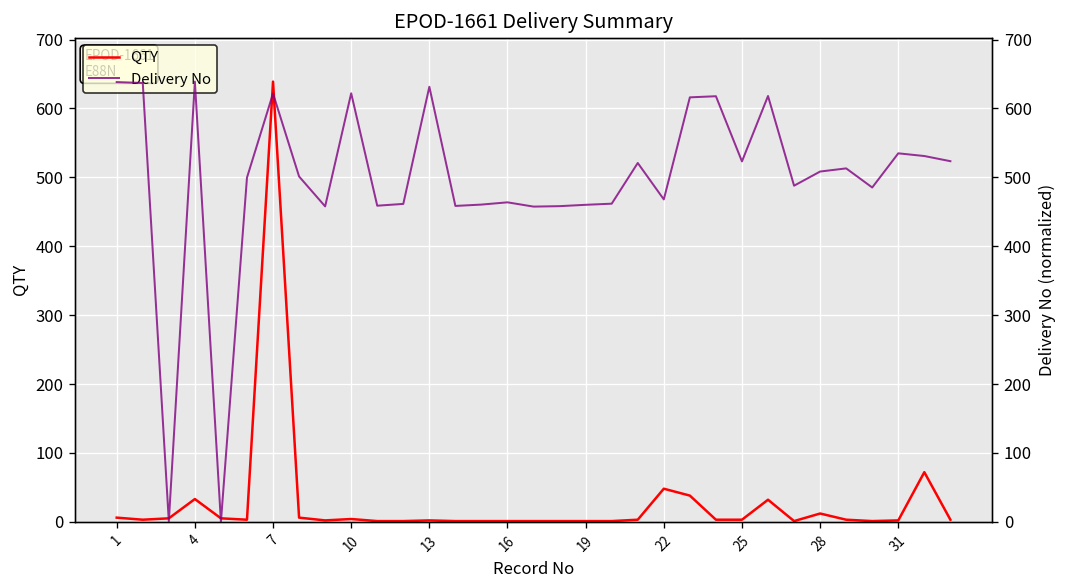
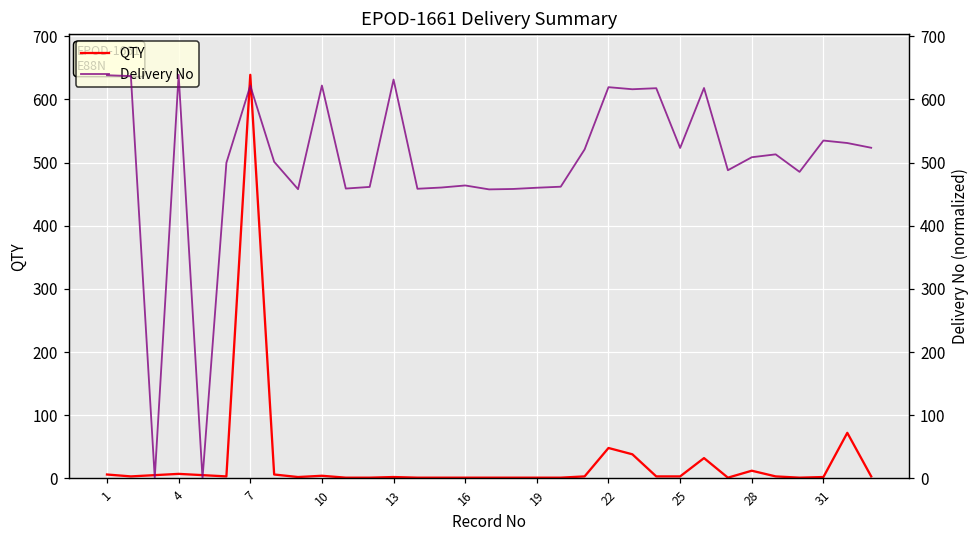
  {
    "QTY": {
      "1": 10,
-     "4": 30,
+     "4": 10,
      "7": 640,
      "10": 0,
      "13": 0,
      "16": 0,
      "19": 0,
      "22": 50,
      "25": 0,
      "28": 10,
      "31": 0
    },
    "Delivery No": {
      "7": 620,
      "10": 620,
      "13": 630,
      "16": 460,
      "19": 460,
-     "22": 470,
+     "22": 620,
      "25": 520,
      "28": 510,
      "31": 530
    }
  }
